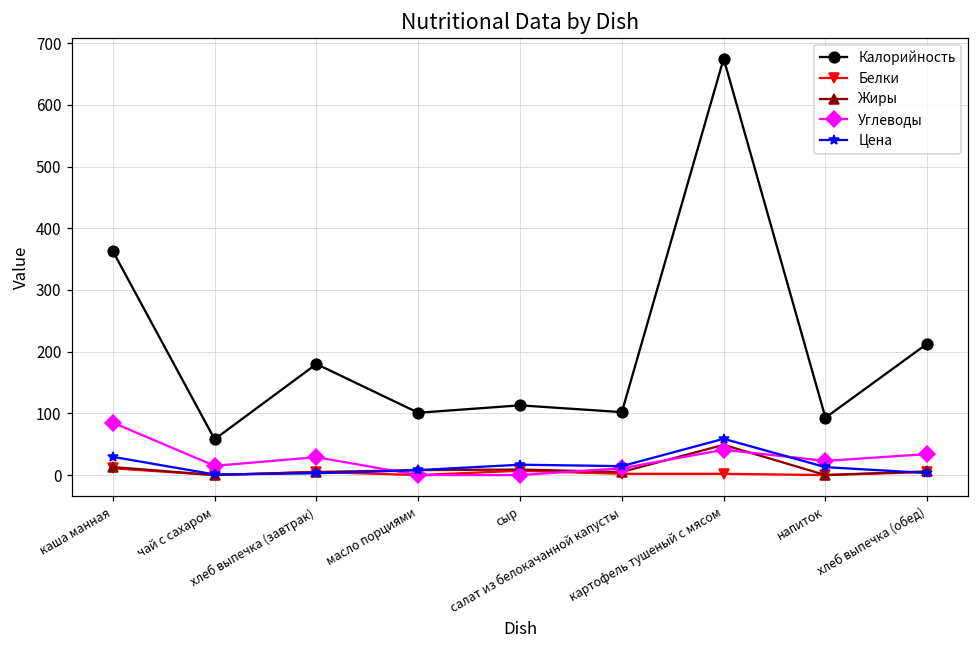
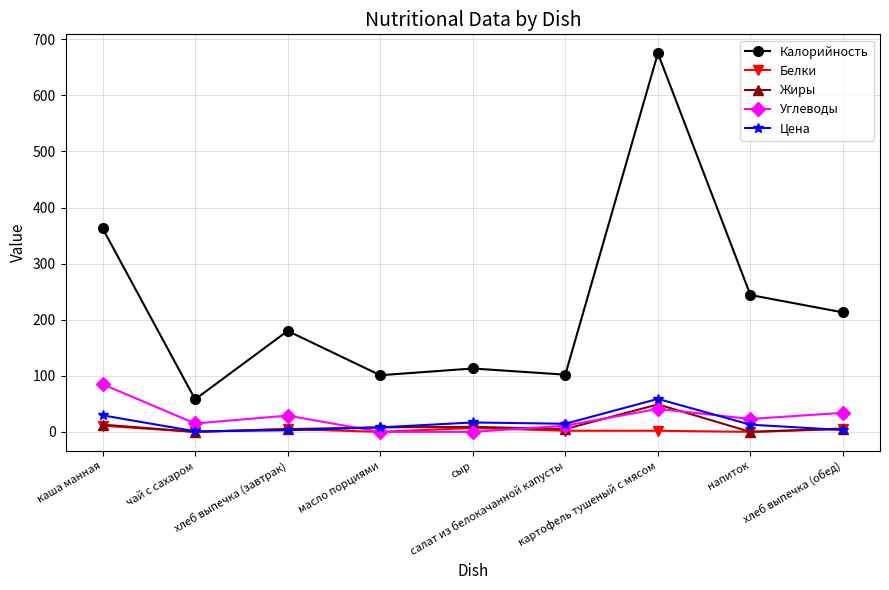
  {
    "Калорийность": {
      "каша манная": 360,
      "чай с сахаром": 60,
      "хлеб выпечка (завтрак)": 180,
      "масло порциями": 100,
      "сыр": 110,
      "салат из белокачанной капусты": 100,
      "картофель тушеный с мясом": 680,
-     "напиток": 90,
+     "напиток": 240,
      "хлеб выпечка (обед)": 210
    },
    "Белки": {
      "картофель тушеный с мясом": 0
    },
    "Жиры": {
      "картофель тушеный с мясом": 50
    },
    "Углеводы": {
      "каша манная": 90,
      "чай с сахаром": 20,
      "хлеб выпечка (завтрак)": 30,
      "сыр": 0,
      "картофель тушеный с мясом": 40,
      "напиток": 20,
      "хлеб выпечка (обед)": 30
    },
    "Цена": {
      "каша манная": 30,
      "сыр": 20,
      "картофель тушеный с мясом": 60,
      "напиток": 10
    }
  }
